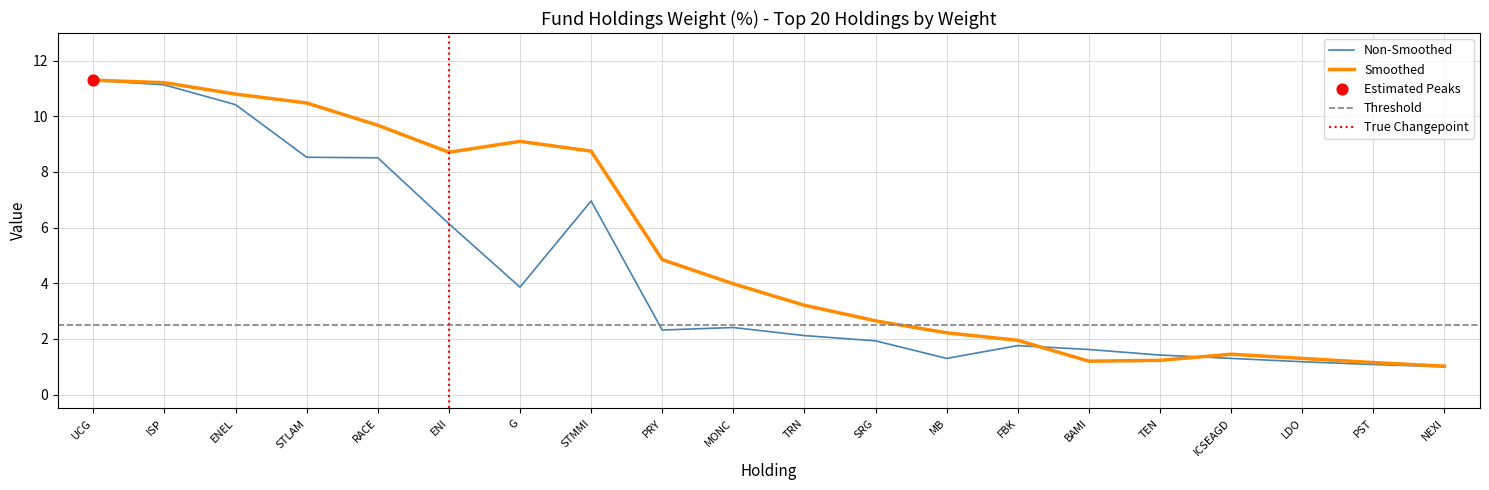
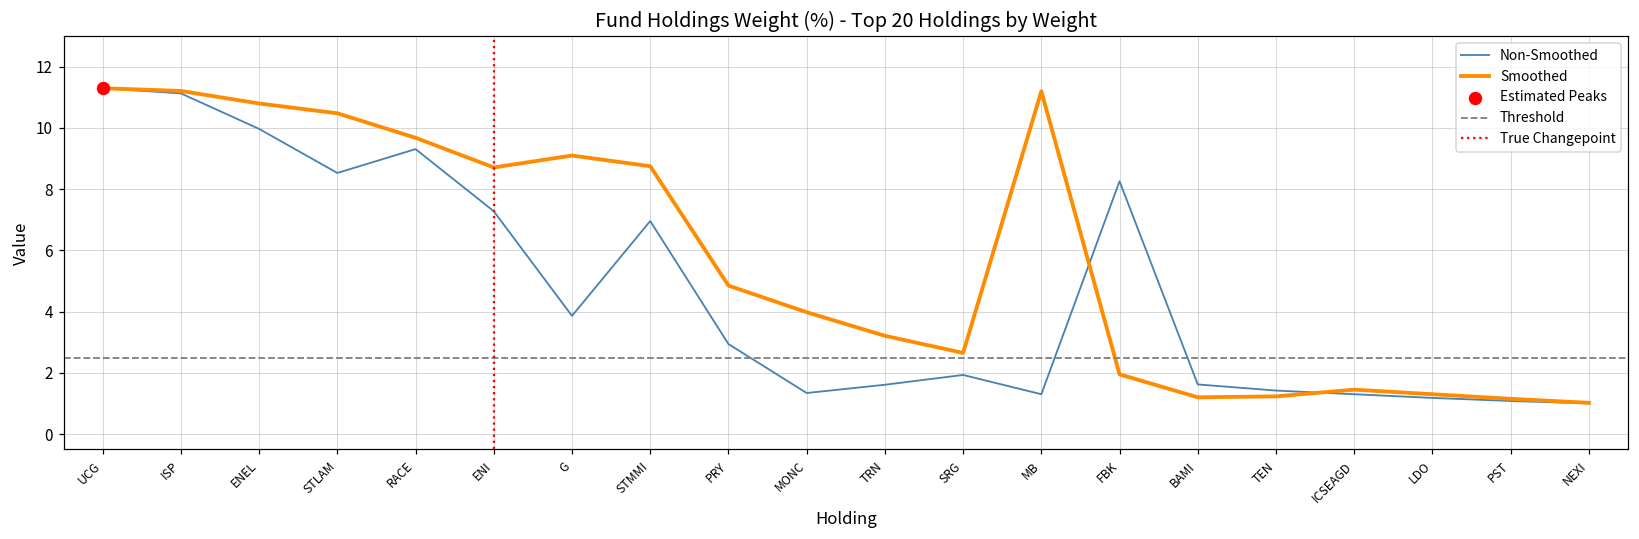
  {
    "Non-Smoothed": {
-     "ENEL": 10.4,
+     "ENEL": 10.0,
      "STLAM": 8.5,
-     "RACE": 8.5,
-     "ENI": 6.1,
+     "RACE": 9.3,
+     "ENI": 7.3,
      "G": 3.9,
      "STMMI": 7.0,
-     "PRY": 2.3,
-     "MONC": 2.4,
-     "TRN": 2.1,
+     "PRY": 2.9,
+     "MONC": 1.3,
+     "TRN": 1.6,
      "SRG": 1.9,
      "MB": 1.3,
-     "FBK": 1.8,
+     "FBK": 8.3,
      "BAMI": 1.6,
      "TEN": 1.4,
      "ICSEAGD": 1.3,
      "LDO": 1.2
    },
    "Smoothed": {
      "ENEL": 10.8,
      "STLAM": 10.5,
      "RACE": 9.7,
      "ENI": 8.7,
      "G": 9.1,
      "STMMI": 8.8,
      "PRY": 4.9,
      "MONC": 4.0,
      "TRN": 3.2,
      "SRG": 2.7,
-     "MB": 2.2,
+     "MB": 11.2,
      "FBK": 2.0,
      "BAMI": 1.2,
      "TEN": 1.2,
      "ICSEAGD": 1.5,
      "LDO": 1.3
    }
  }
